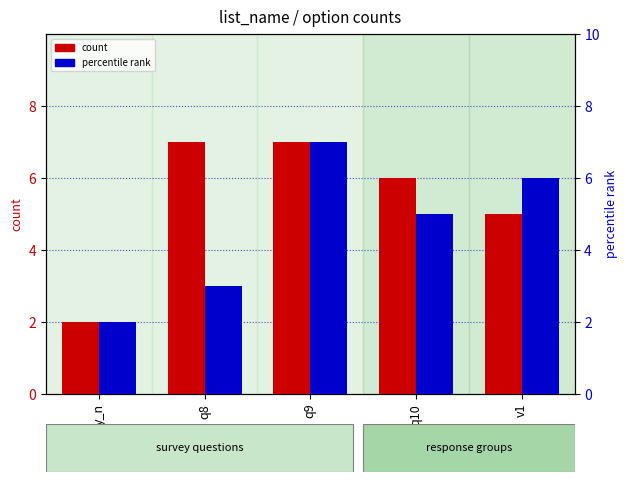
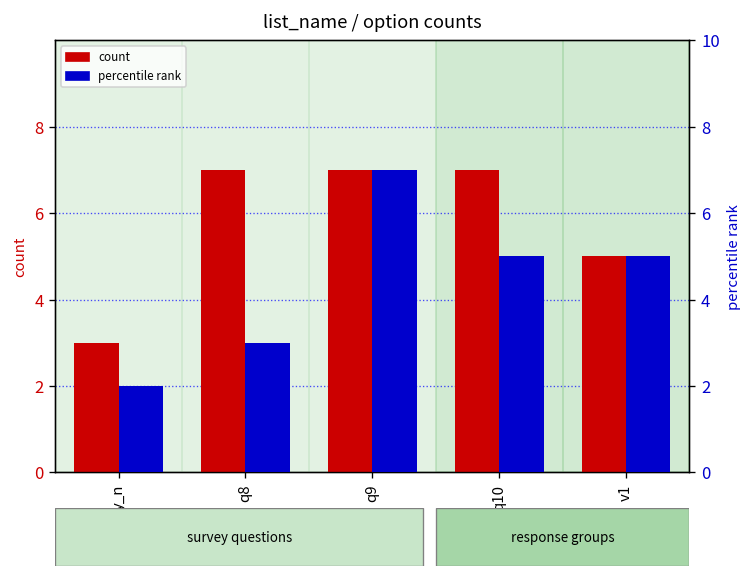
  {
    "count": {
-     "y_n": 2,
+     "y_n": 3,
      "q8": 7,
      "q9": 7,
-     "q10": 6,
+     "q10": 7,
      "v1": 5
    },
    "percentile rank": {
      "y_n": 2,
      "q8": 3,
      "q9": 7,
      "q10": 5,
-     "v1": 6
+     "v1": 5
    }
  }
